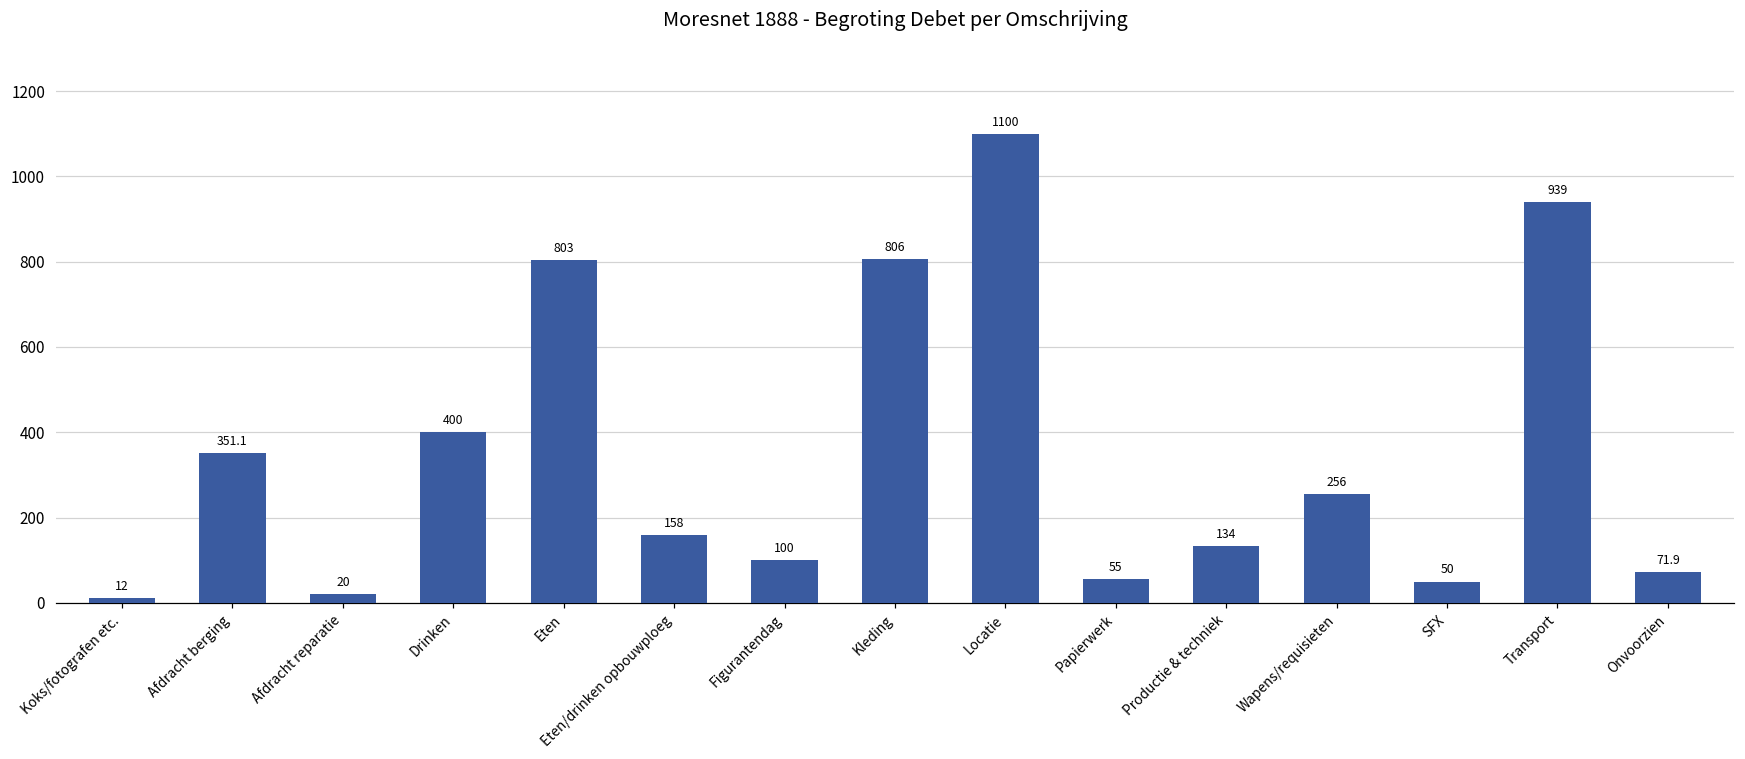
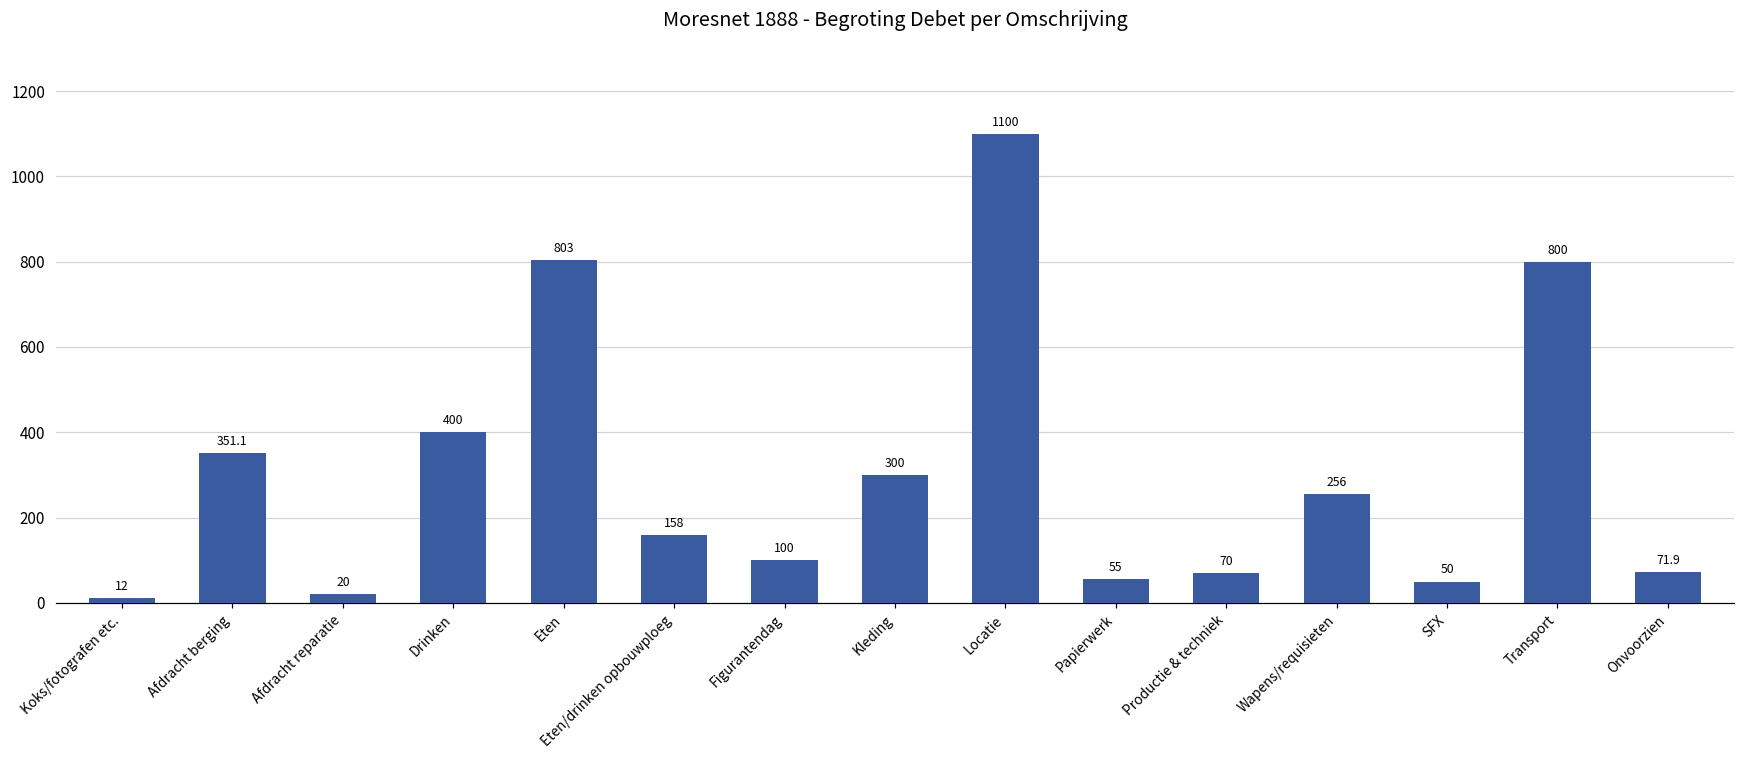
  {
    "Koks/fotografen etc.": 12,
    "Afdracht berging": 351.1,
    "Afdracht reparatie": 20,
    "Drinken": 400,
    "Eten": 803,
    "Eten/drinken opbouwploeg": 158,
    "Figurantendag": 100,
-   "Kleding": 806,
+   "Kleding": 300,
    "Locatie": 1100,
    "Papierwerk": 55,
-   "Productie & techniek": 134,
+   "Productie & techniek": 70,
    "Wapens/requisieten": 256,
    "SFX": 50,
-   "Transport": 939,
+   "Transport": 800,
    "Onvoorzien": 71.9
  }
